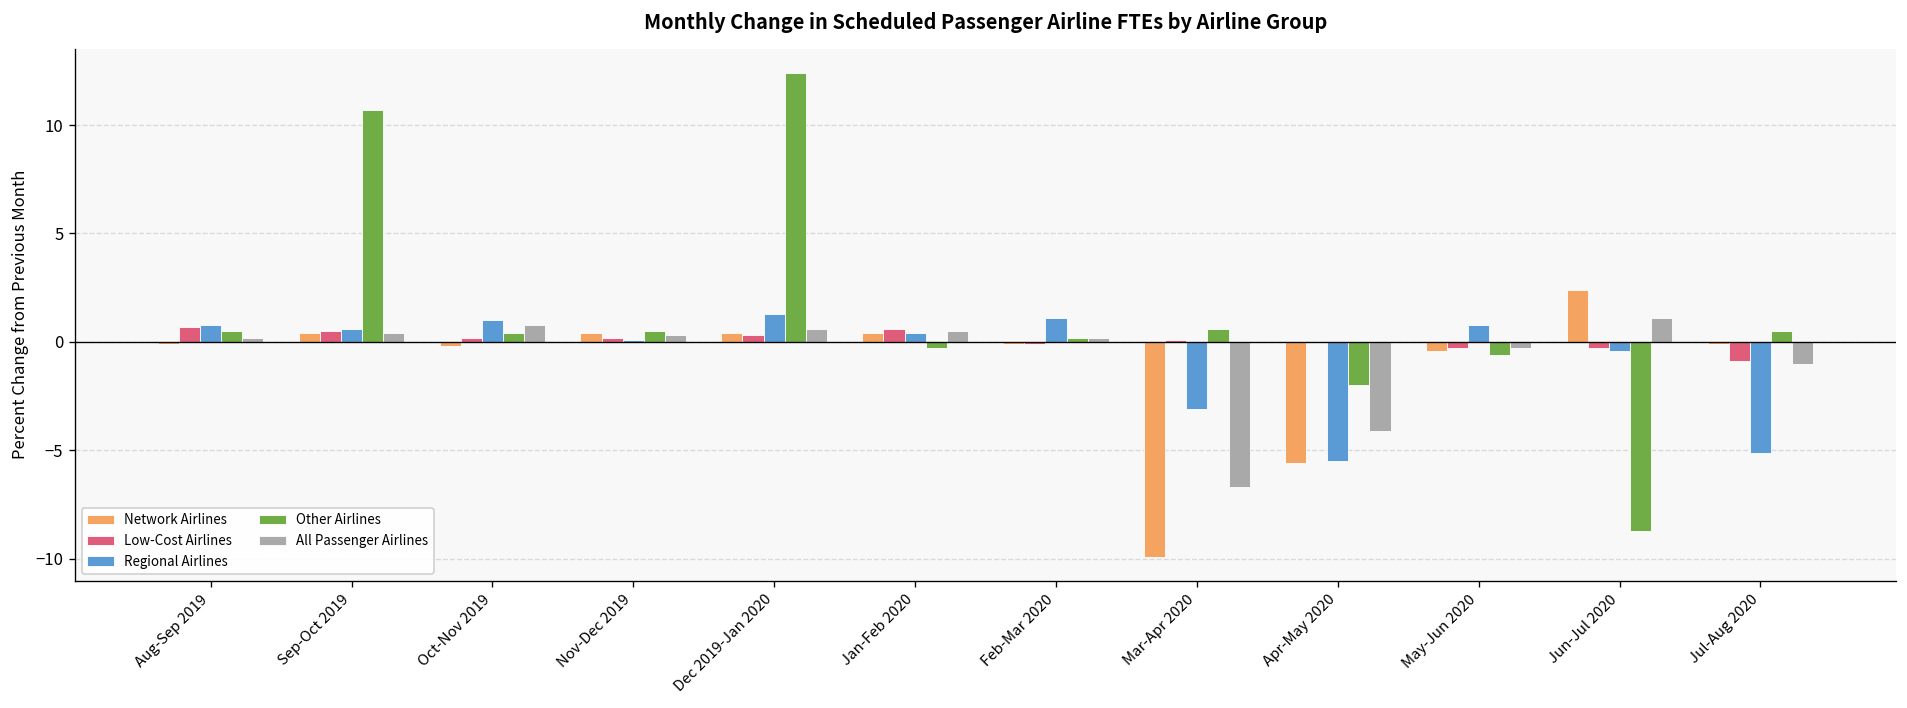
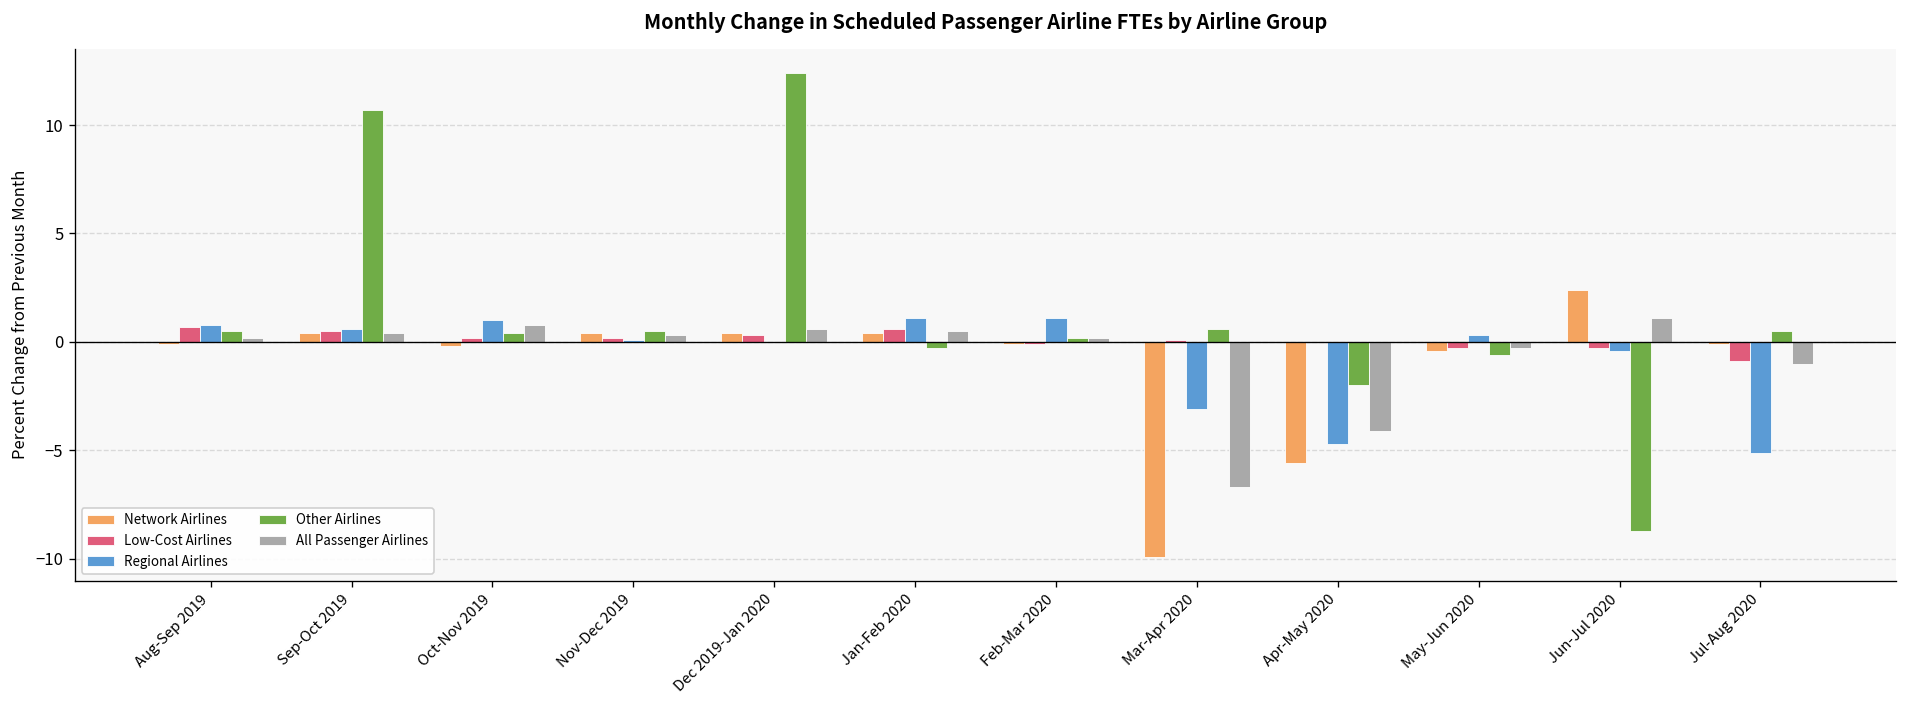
  {
    "Network Airlines": {
      "Sep-Oct 2019": 0.4,
      "Oct-Nov 2019": -0.2,
      "Nov-Dec 2019": 0.4,
      "Dec 2019-Jan 2020": 0.4,
      "Jan-Feb 2020": 0.4,
      "Mar-Apr 2020": -9.9,
      "Apr-May 2020": -5.6,
      "May-Jun 2020": -0.4,
      "Jun-Jul 2020": 2.4
    },
    "Low-Cost Airlines": {
      "Aug-Sep 2019": 0.7,
      "Sep-Oct 2019": 0.5,
      "Oct-Nov 2019": 0.2,
      "Nov-Dec 2019": 0.2,
      "Dec 2019-Jan 2020": 0.3,
      "Jan-Feb 2020": 0.6,
      "Apr-May 2020": 0.0,
      "May-Jun 2020": -0.3,
      "Jun-Jul 2020": -0.3,
      "Jul-Aug 2020": -0.9
    },
    "Regional Airlines": {
      "Aug-Sep 2019": 0.8,
      "Sep-Oct 2019": 0.6,
      "Oct-Nov 2019": 1.0,
-     "Dec 2019-Jan 2020": 1.3,
-     "Jan-Feb 2020": 0.4,
+     "Dec 2019-Jan 2020": 0.0,
+     "Jan-Feb 2020": 1.1,
      "Feb-Mar 2020": 1.1,
      "Mar-Apr 2020": -3.1,
-     "Apr-May 2020": -5.5,
-     "May-Jun 2020": 0.8,
+     "Apr-May 2020": -4.7,
+     "May-Jun 2020": 0.3,
      "Jun-Jul 2020": -0.4,
      "Jul-Aug 2020": -5.1
    },
    "Other Airlines": {
      "Aug-Sep 2019": 0.5,
      "Sep-Oct 2019": 10.7,
      "Oct-Nov 2019": 0.4,
      "Nov-Dec 2019": 0.5,
      "Dec 2019-Jan 2020": 12.4,
      "Jan-Feb 2020": -0.3,
      "Feb-Mar 2020": 0.2,
      "Mar-Apr 2020": 0.6,
      "Apr-May 2020": -2.0,
      "May-Jun 2020": -0.6,
      "Jun-Jul 2020": -8.7,
      "Jul-Aug 2020": 0.5
    },
    "All Passenger Airlines": {
      "Aug-Sep 2019": 0.2,
      "Sep-Oct 2019": 0.4,
      "Oct-Nov 2019": 0.8,
      "Nov-Dec 2019": 0.3,
      "Dec 2019-Jan 2020": 0.6,
      "Jan-Feb 2020": 0.5,
      "Feb-Mar 2020": 0.2,
      "Mar-Apr 2020": -6.7,
      "Apr-May 2020": -4.1,
      "May-Jun 2020": -0.3,
      "Jun-Jul 2020": 1.1,
      "Jul-Aug 2020": -1.0
    }
  }
